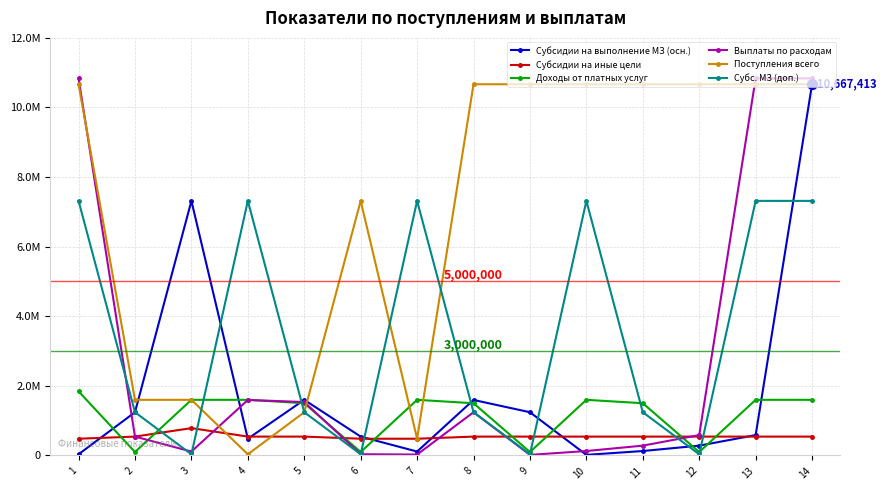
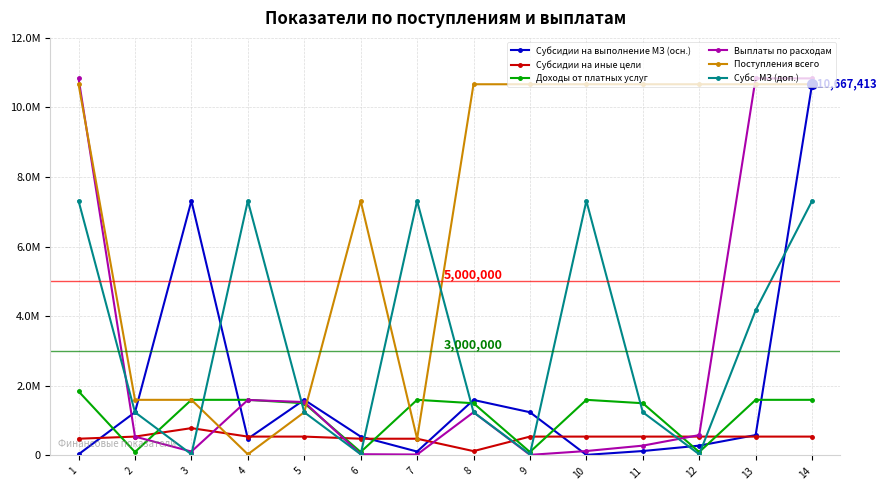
  {
    "Субсидии на иные цели": {
      "1": 500000,
      "3": 800000,
      "5": 500000,
-     "8": 500000,
+     "8": 100000,
      "9": 500000,
      "10": 500000,
      "11": 500000,
      "14": 500000
    },
    "Доходы от платных услуг": {
      "1": 1800000,
      "2": 100000,
      "7": 1600000,
      "8": 1500000,
      "10": 1600000,
      "11": 1500000,
      "13": 1600000,
      "14": 1600000
    },
    "Выплаты по расходам": {
      "1": 10800000,
      "3": 100000,
      "7": 0,
      "10": 100000,
      "11": 300000
    },
    "Поступления всего": {
      "1": 10700000,
      "2": 1600000,
      "4": 0,
      "6": 7300000,
      "8": 10700000
    },
    "Субс. МЗ (доп.)": {
      "1": 7300000,
      "3": 0,
      "4": 7300000,
      "7": 7300000,
      "10": 7300000,
      "11": 1200000,
-     "13": 7300000,
+     "13": 4200000,
      "14": 7300000
    }
  }
